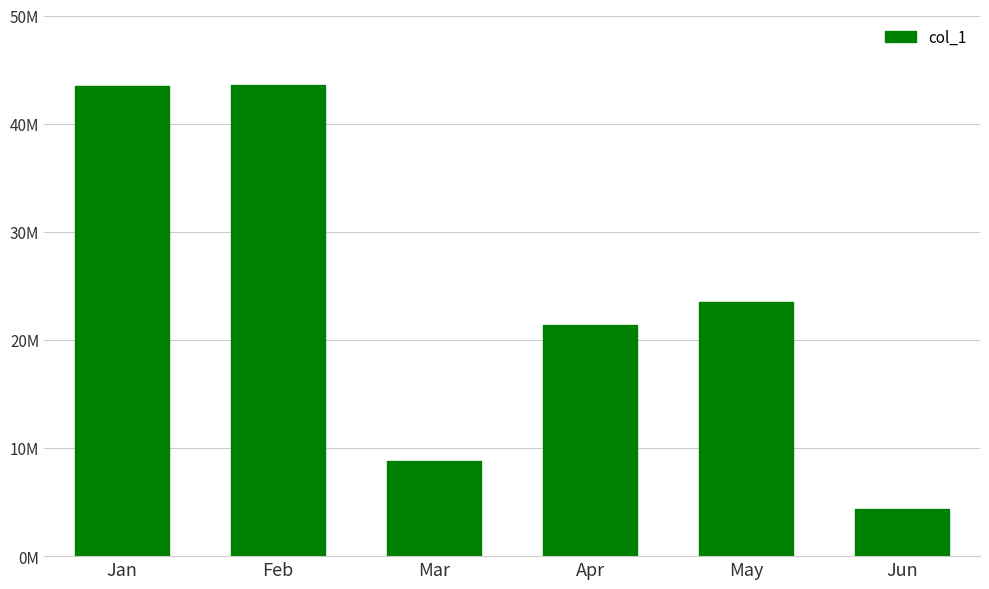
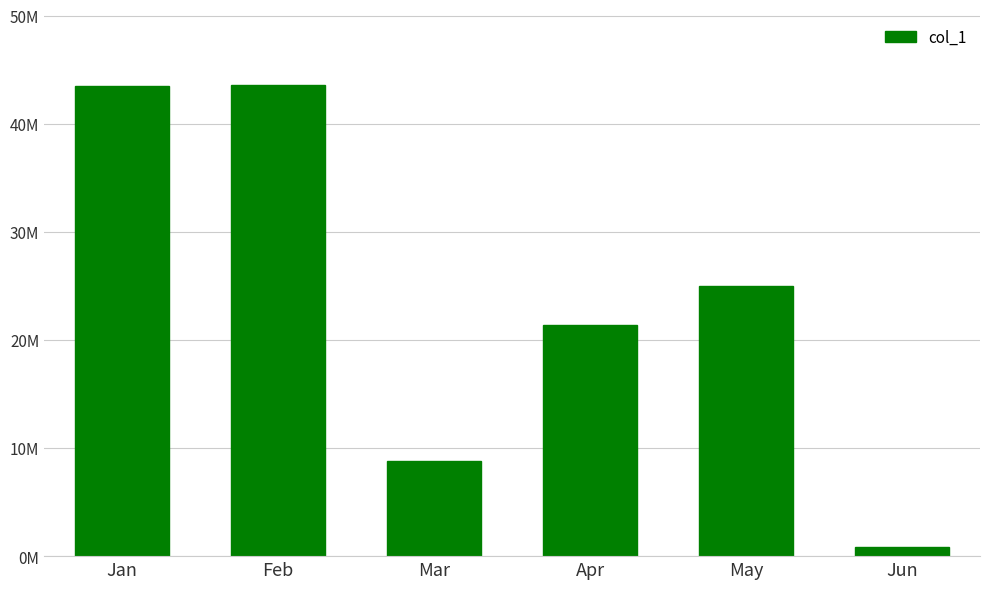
  {
    "Jan": 43500000,
    "Feb": 43500000,
    "Mar": 8800000,
    "Apr": 21400000,
-   "May": 23500000,
-   "Jun": 4400000
+   "May": 25000000,
+   "Jun": 900000
  }
